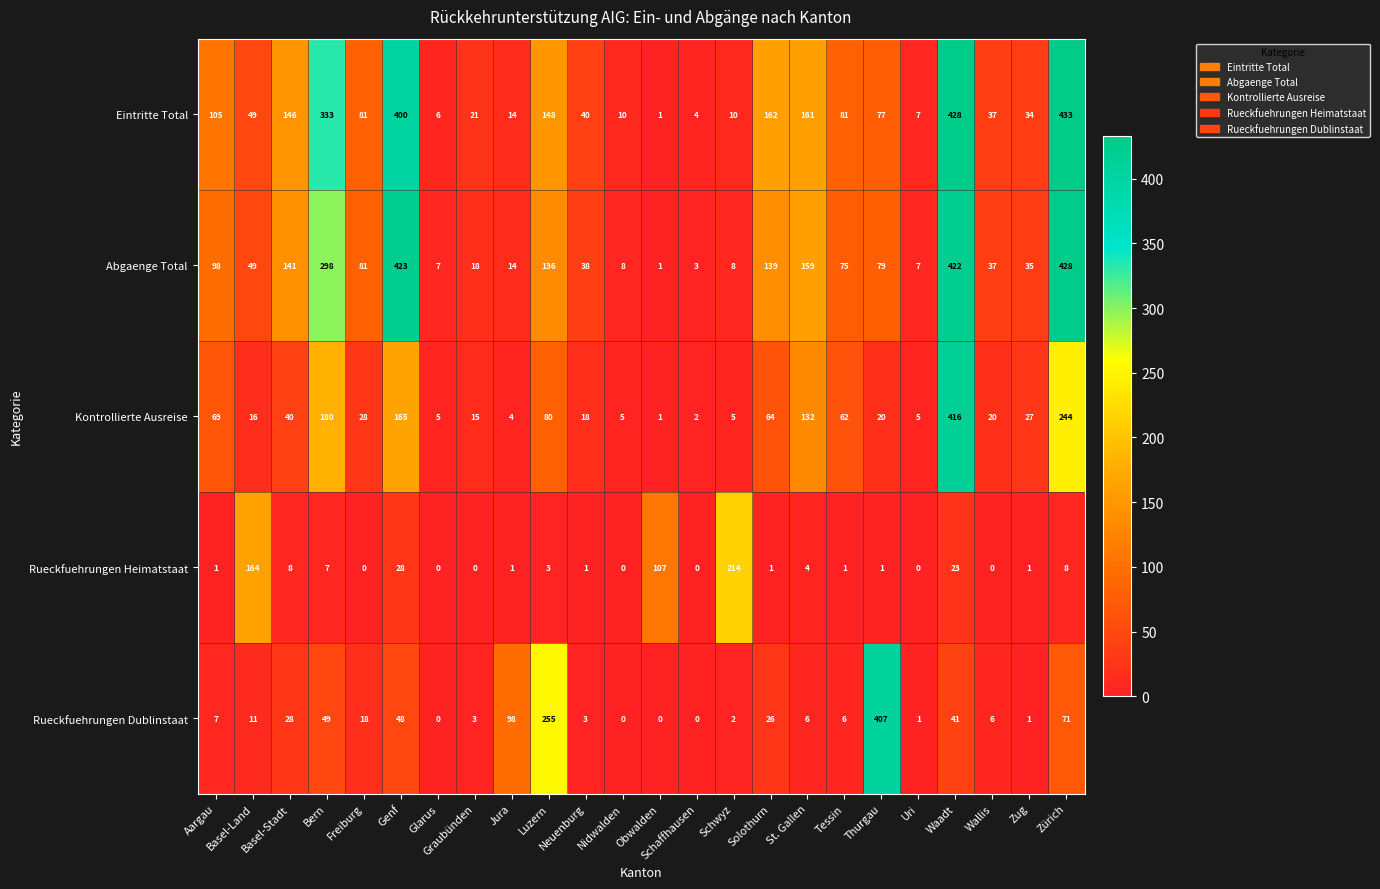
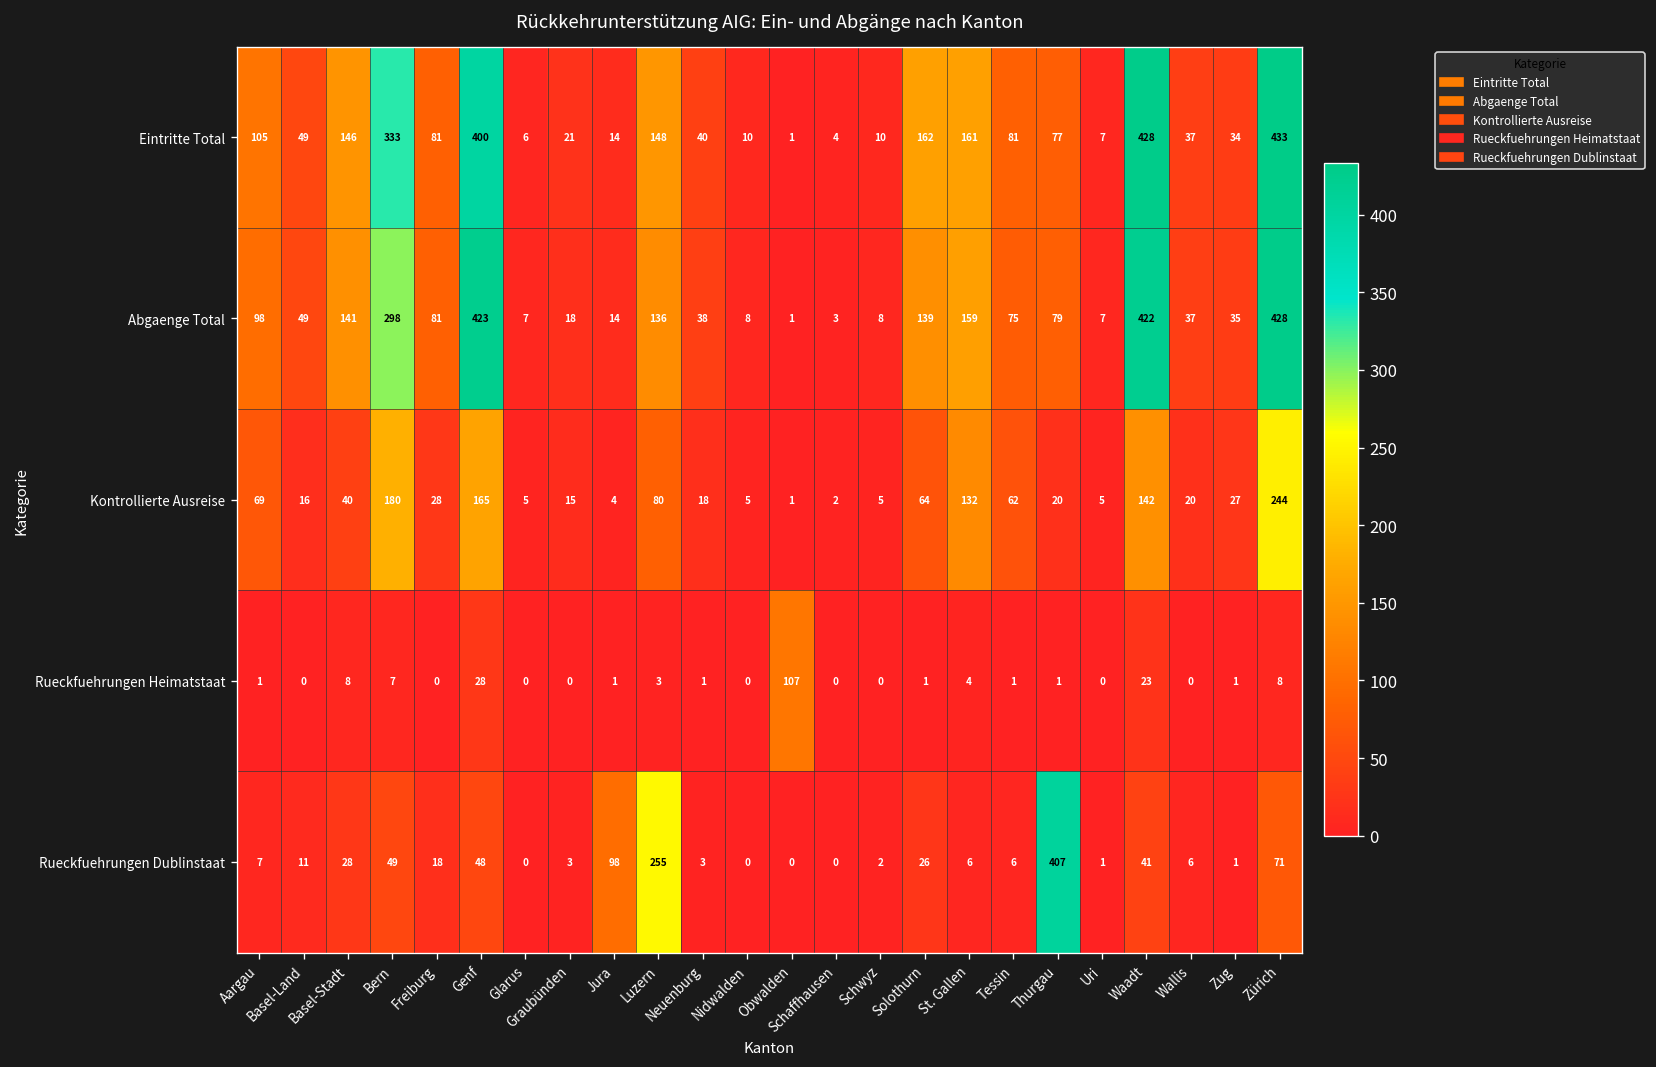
  {
    "Eintritte Total": {
      "Aargau": 105,
      "Basel-Land": 49,
      "Basel-Stadt": 146,
      "Bern": 333,
      "Freiburg": 81,
      "Genf": 400,
      "Glarus": 6,
      "Graubünden": 21,
      "Jura": 14,
      "Luzern": 148,
      "Neuenburg": 40,
      "Nidwalden": 10,
      "Obwalden": 1,
      "Schaffhausen": 4,
      "Schwyz": 10,
      "Solothurn": 162,
      "St. Gallen": 161,
      "Tessin": 81,
      "Thurgau": 77,
      "Uri": 7,
      "Waadt": 428,
      "Wallis": 37,
      "Zug": 34,
      "Zürich": 433
    },
    "Abgaenge Total": {
      "Aargau": 98,
      "Basel-Land": 49,
      "Basel-Stadt": 141,
      "Bern": 298,
      "Freiburg": 81,
      "Genf": 423,
      "Glarus": 7,
      "Graubünden": 18,
      "Jura": 14,
      "Luzern": 136,
      "Neuenburg": 38,
      "Nidwalden": 8,
      "Obwalden": 1,
      "Schaffhausen": 3,
      "Schwyz": 8,
      "Solothurn": 139,
      "St. Gallen": 159,
      "Tessin": 75,
      "Thurgau": 79,
      "Uri": 7,
      "Waadt": 422,
      "Wallis": 37,
      "Zug": 35,
      "Zürich": 428
    },
    "Kontrollierte Ausreise": {
      "Aargau": 69,
      "Basel-Land": 16,
      "Basel-Stadt": 40,
      "Bern": 180,
      "Freiburg": 28,
      "Genf": 165,
      "Glarus": 5,
      "Graubünden": 15,
      "Jura": 4,
      "Luzern": 80,
      "Neuenburg": 18,
      "Nidwalden": 5,
      "Obwalden": 1,
      "Schaffhausen": 2,
      "Schwyz": 5,
      "Solothurn": 64,
      "St. Gallen": 132,
      "Tessin": 62,
      "Thurgau": 20,
      "Uri": 5,
-     "Waadt": 416,
+     "Waadt": 142,
      "Wallis": 20,
      "Zug": 27,
      "Zürich": 244
    },
    "Rueckfuehrungen Heimatstaat": {
      "Aargau": 1,
-     "Basel-Land": 164,
+     "Basel-Land": 0,
      "Basel-Stadt": 8,
      "Bern": 7,
      "Freiburg": 0,
      "Genf": 28,
      "Glarus": 0,
      "Graubünden": 0,
      "Jura": 1,
      "Luzern": 3,
      "Neuenburg": 1,
      "Nidwalden": 0,
      "Obwalden": 107,
      "Schaffhausen": 0,
-     "Schwyz": 214,
+     "Schwyz": 0,
      "Solothurn": 1,
      "St. Gallen": 4,
      "Tessin": 1,
      "Thurgau": 1,
      "Uri": 0,
      "Waadt": 23,
      "Wallis": 0,
      "Zug": 1,
      "Zürich": 8
    },
    "Rueckfuehrungen Dublinstaat": {
      "Aargau": 7,
      "Basel-Land": 11,
      "Basel-Stadt": 28,
      "Bern": 49,
      "Freiburg": 18,
      "Genf": 48,
      "Glarus": 0,
      "Graubünden": 3,
      "Jura": 98,
      "Luzern": 255,
      "Neuenburg": 3,
      "Nidwalden": 0,
      "Obwalden": 0,
      "Schaffhausen": 0,
      "Schwyz": 2,
      "Solothurn": 26,
      "St. Gallen": 6,
      "Tessin": 6,
      "Thurgau": 407,
      "Uri": 1,
      "Waadt": 41,
      "Wallis": 6,
      "Zug": 1,
      "Zürich": 71
    }
  }
